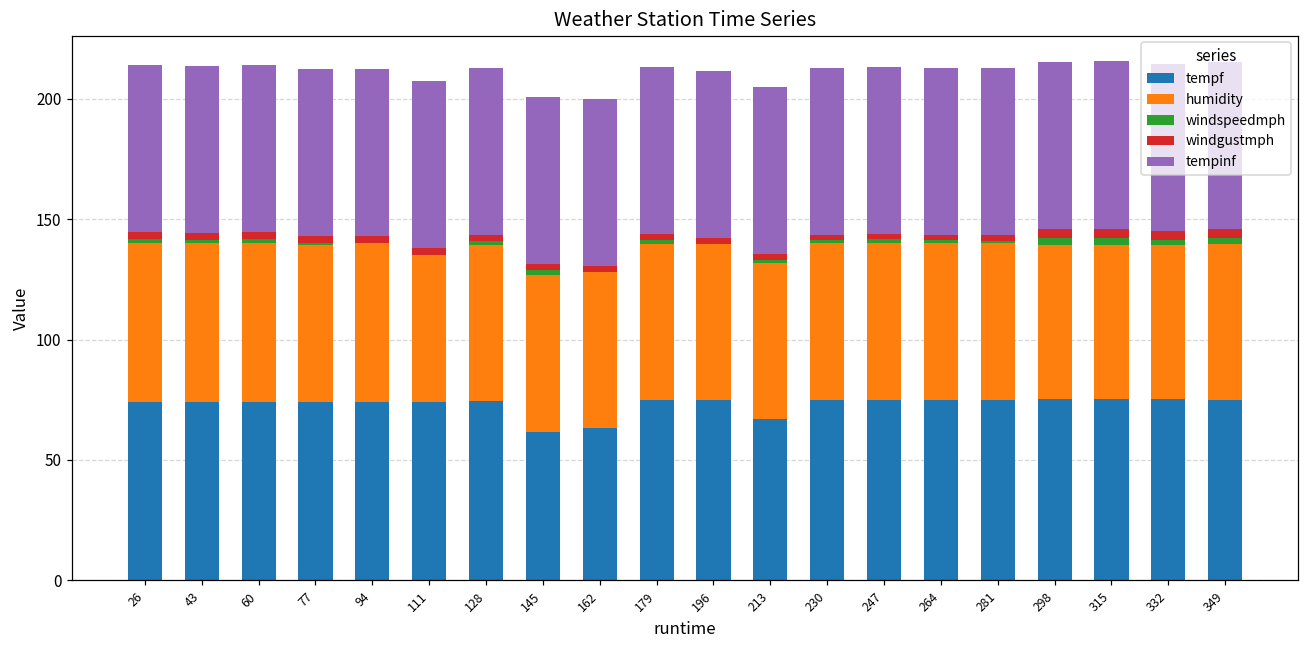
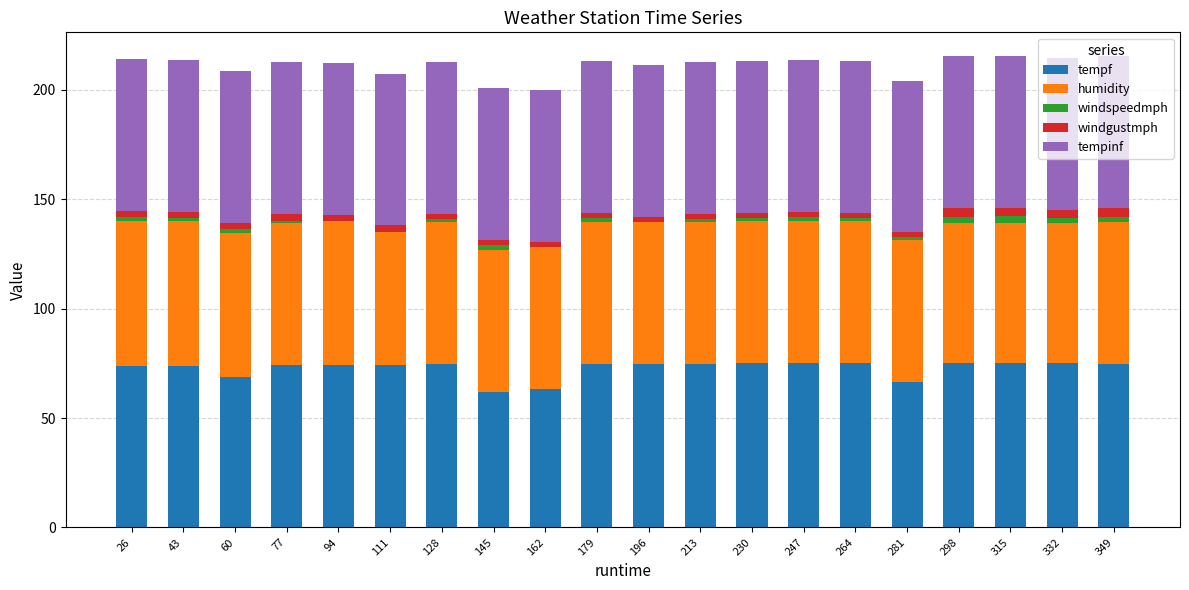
  {
    "tempf": {
      "26": 74,
      "43": 74,
-     "60": 74,
+     "60": 69,
      "77": 74,
      "94": 74,
      "111": 74,
      "128": 74,
      "145": 62,
      "162": 63,
      "179": 75,
      "196": 75,
-     "213": 67,
+     "213": 75,
      "230": 75,
      "247": 75,
      "264": 75,
-     "281": 75,
+     "281": 67,
      "298": 75,
      "315": 75,
      "332": 75,
      "349": 75
    },
    "humidity": {
      "26": 66,
      "43": 66,
      "60": 66,
      "77": 65,
      "94": 66,
      "111": 61,
      "128": 65,
      "145": 65,
      "162": 65,
      "179": 65,
      "196": 65,
      "213": 65,
      "230": 65,
      "247": 65,
      "264": 65,
      "281": 65,
      "298": 64,
      "315": 64,
      "332": 64,
      "349": 65
    },
    "windspeedmph": {
      "26": 2,
      "43": 2,
      "60": 2,
      "94": 0,
      "111": 0,
      "128": 1,
      "145": 2,
      "162": 0,
      "179": 2,
      "196": 0,
      "213": 1,
      "230": 1,
      "247": 2,
      "264": 1,
      "298": 3,
      "315": 3,
      "332": 2,
      "349": 2
    },
    "windgustmph": {
      "26": 3,
      "43": 3,
      "60": 3,
      "77": 3,
      "94": 3,
      "111": 3,
      "128": 2,
      "145": 2,
      "162": 2,
      "179": 2,
      "196": 2,
      "213": 2,
      "230": 2,
      "247": 2,
      "264": 2,
      "281": 2,
      "298": 4,
      "315": 4,
      "332": 4,
      "349": 4
    },
    "tempinf": {
      "26": 69,
      "43": 69,
      "60": 69,
      "77": 69,
      "94": 69,
      "111": 69,
      "128": 69,
      "145": 69,
      "162": 69,
      "179": 69,
      "196": 69,
      "213": 69,
      "230": 69,
      "247": 69,
      "264": 69,
      "281": 69,
      "298": 69,
      "315": 69
    }
  }
